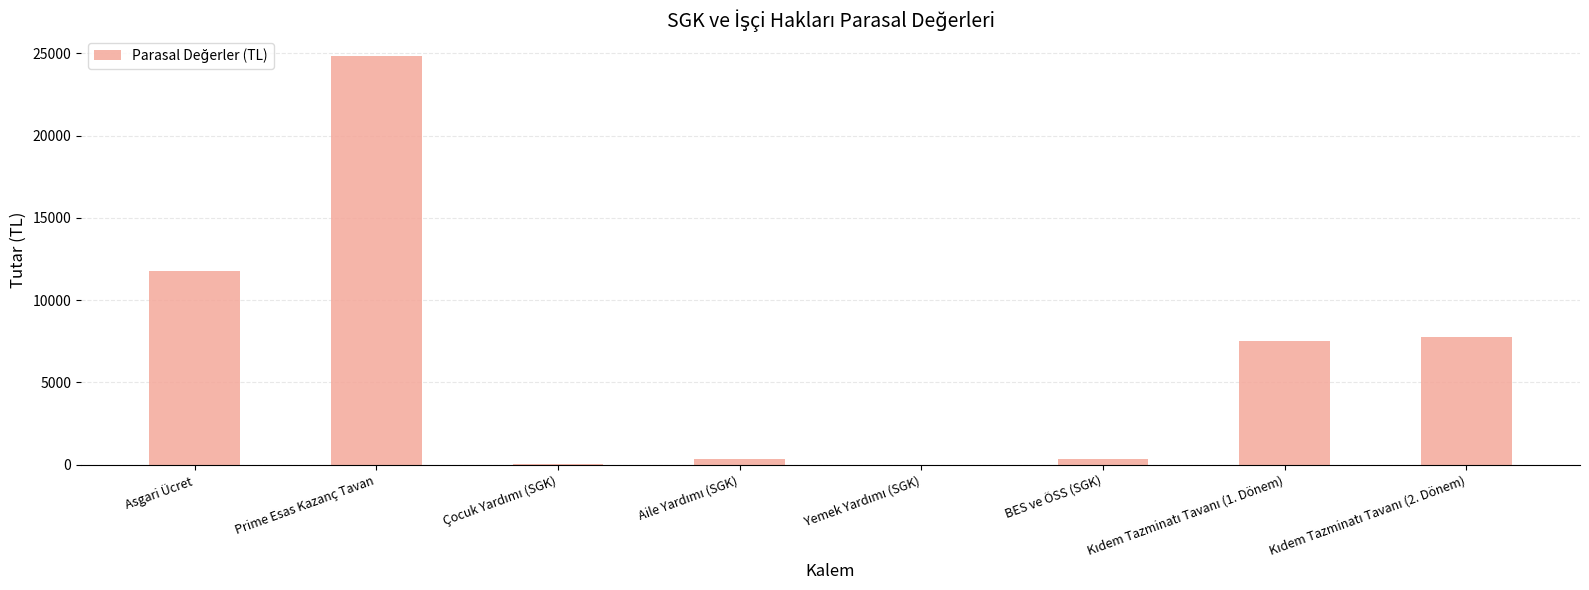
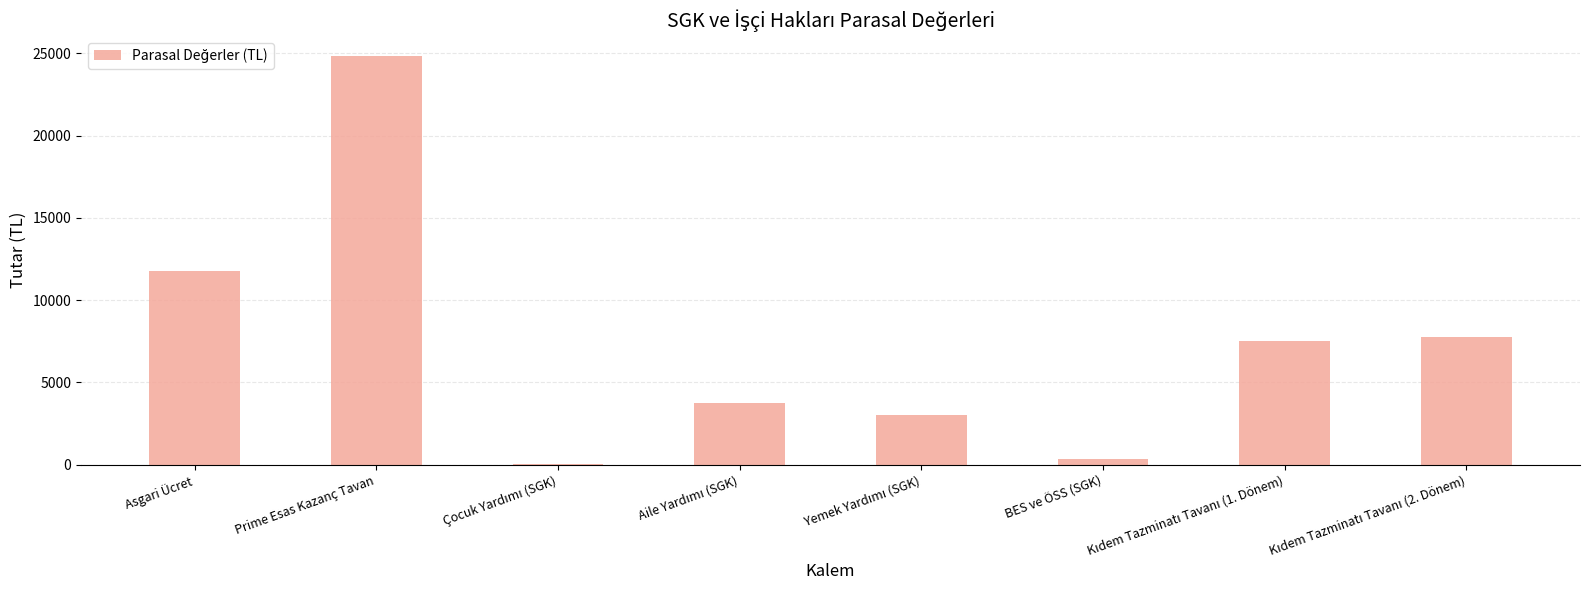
  {
    "Asgari Ücret": 11800,
    "Prime Esas Kazanç Tavan": 24800,
-   "Aile Yardımı (SGK)": 300,
-   "Yemek Yardımı (SGK)": 0,
+   "Aile Yardımı (SGK)": 3700,
+   "Yemek Yardımı (SGK)": 3000,
    "BES ve ÖSS (SGK)": 400,
    "Kıdem Tazminatı Tavanı (1. Dönem)": 7500,
    "Kıdem Tazminatı Tavanı (2. Dönem)": 7800
  }
